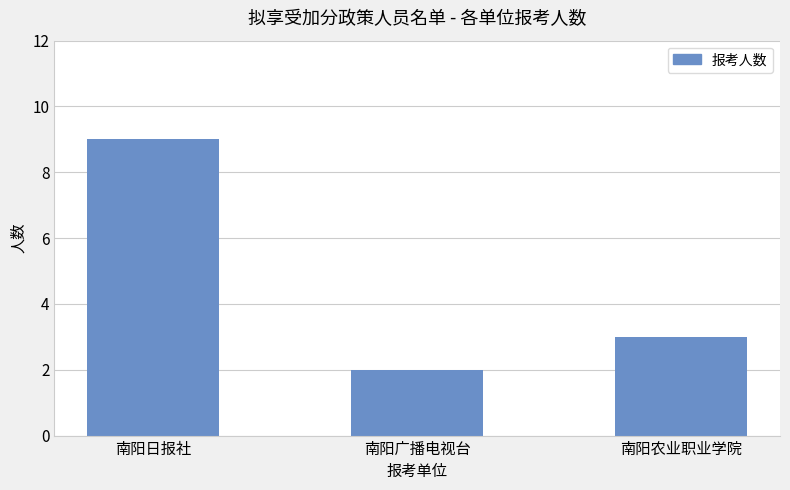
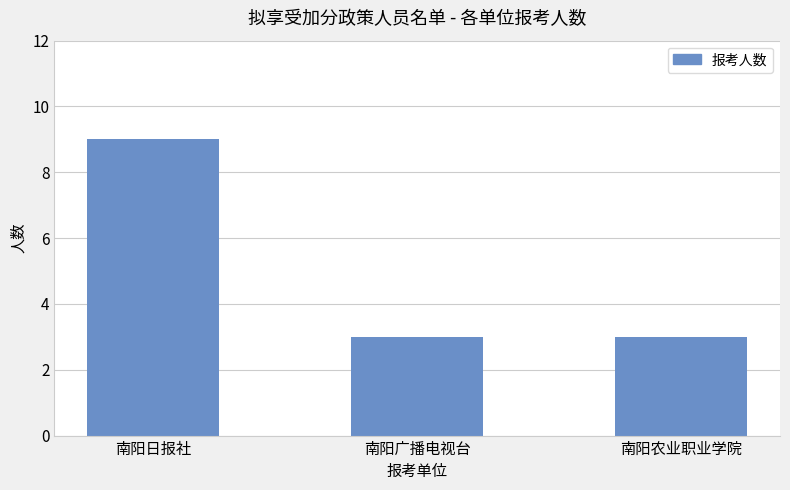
  {
    "南阳日报社": 9,
-   "南阳广播电视台": 2,
+   "南阳广播电视台": 3,
    "南阳农业职业学院": 3
  }
